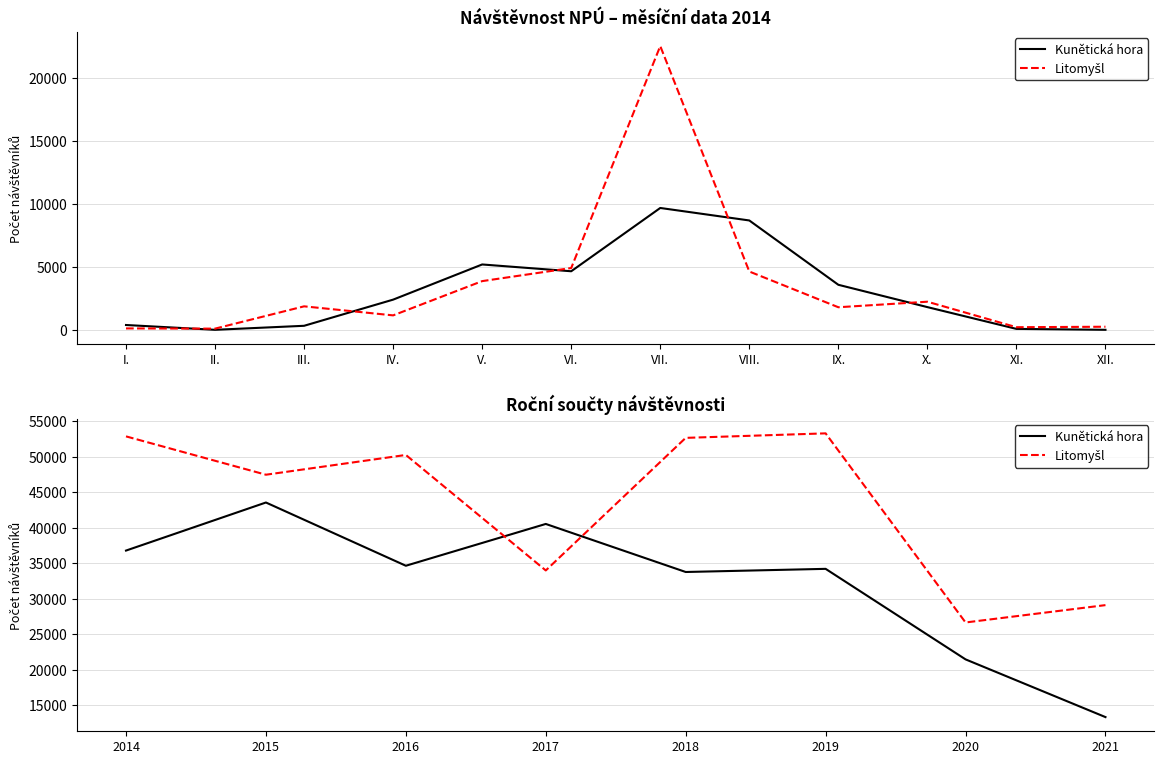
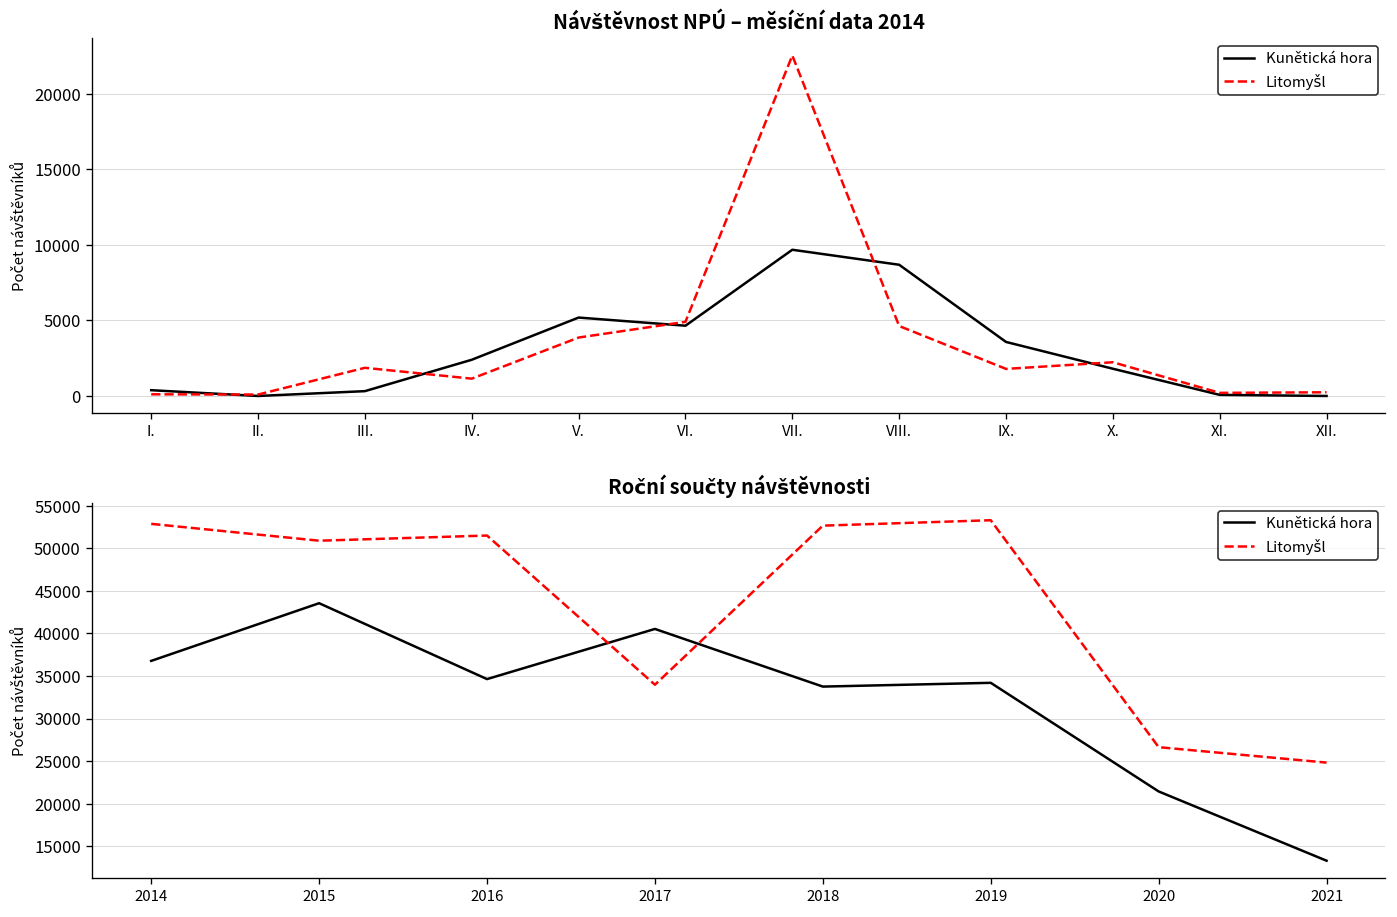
  {
    "Návštěvnost NPÚ – měsíční data 2014": {
      "Kunětická hora": {
        "I.": 400,
        "III.": 300,
        "IV.": 2400,
        "V.": 5200,
        "VI.": 4700,
        "VII.": 9700,
        "VIII.": 8700,
        "IX.": 3600,
        "X.": 1800,
        "XII.": 0
      },
      "Litomyšl": {
        "I.": 100,
        "III.": 1900,
        "IV.": 1100,
        "V.": 3900,
        "VI.": 4900,
        "VII.": 22500,
        "VIII.": 4600,
        "IX.": 1800,
        "X.": 2200,
        "XII.": 200
      }
    },
    "Roční součty návštěvnosti": {
      "Kunětická hora": {
        "2014": 37000,
        "2015": 44000,
        "2016": 35000,
        "2017": 41000,
        "2018": 34000,
        "2019": 34000,
        "2020": 21000,
        "2021": 13000
      },
      "Litomyšl": {
        "2014": 53000,
-       "2015": 47000,
-       "2016": 50000,
+       "2015": 51000,
+       "2016": 51000,
        "2017": 34000,
        "2018": 53000,
        "2019": 53000,
        "2020": 27000,
-       "2021": 29000
+       "2021": 25000
      }
    }
  }
